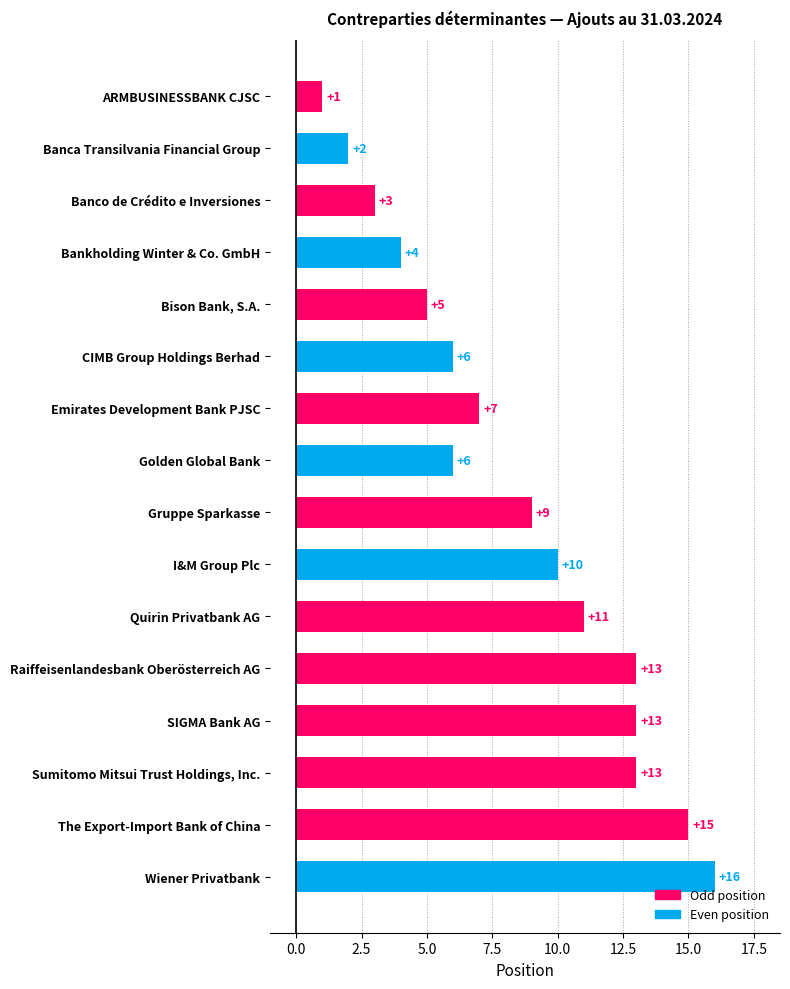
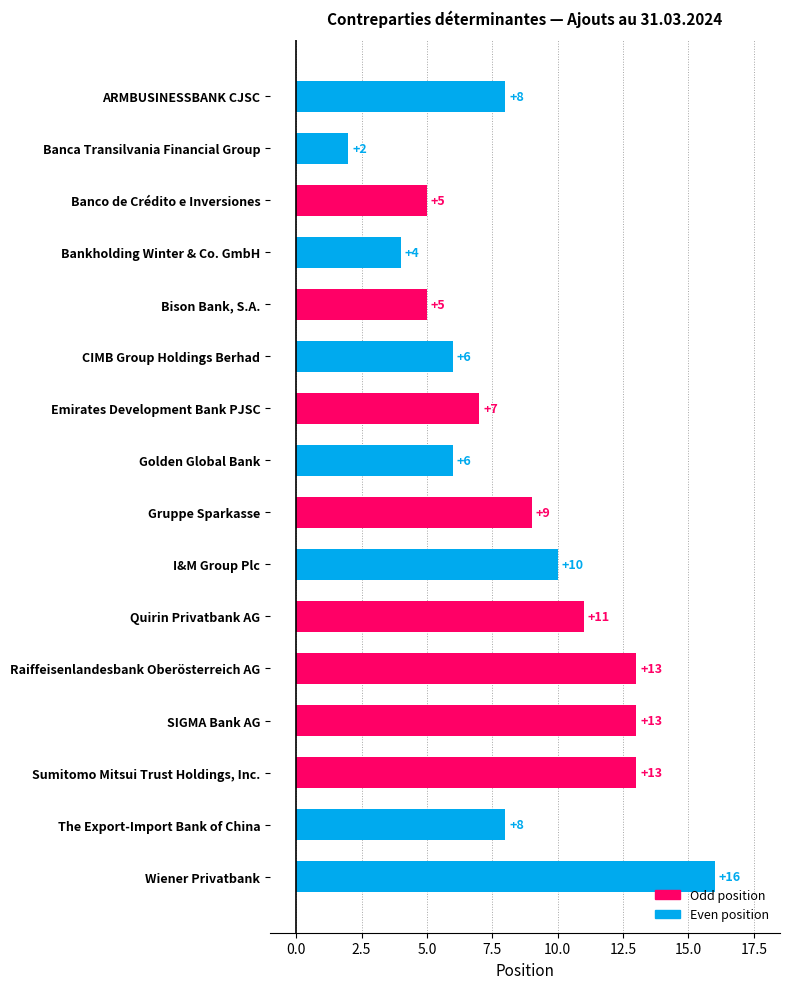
  {
-   "ARMBUSINESSBANK CJSC": "+1",
+   "ARMBUSINESSBANK CJSC": "+8",
    "Banca Transilvania Financial Group": "+2",
-   "Banco de Crédito e Inversiones": "+3",
+   "Banco de Crédito e Inversiones": "+5",
    "Bankholding Winter & Co. GmbH": "+4",
    "Bison Bank, S.A.": "+5",
    "CIMB Group Holdings Berhad": "+6",
    "Emirates Development Bank PJSC": "+7",
    "Golden Global Bank": "+6",
    "Gruppe Sparkasse": "+9",
    "I&M Group Plc": "+10",
    "Quirin Privatbank AG": "+11",
    "Raiffeisenlandesbank Oberösterreich AG": "+13",
    "SIGMA Bank AG": "+13",
    "Sumitomo Mitsui Trust Holdings, Inc.": "+13",
-   "The Export-Import Bank of China": "+15",
+   "The Export-Import Bank of China": "+8",
    "Wiener Privatbank": "+16"
  }
